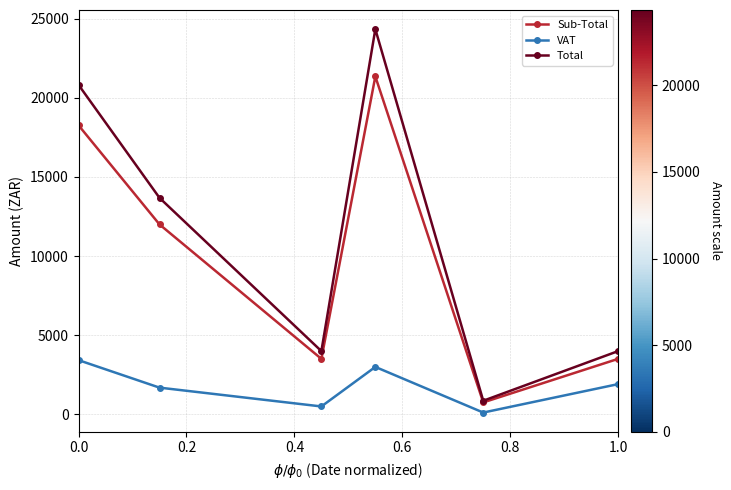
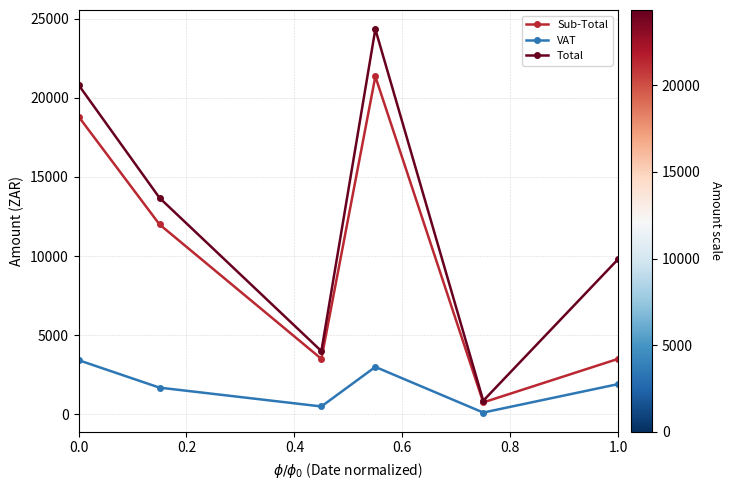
  {
    "Sub-Total": {
-     "0.0": 18300,
+     "0.0": 18800,
      "1.0": 3500
    },
    "VAT": {
      "0.0": 3400,
      "1.0": 1900
    },
    "Total": {
      "0.0": 20800,
-     "1.0": 4000
+     "1.0": 9800
    }
  }
